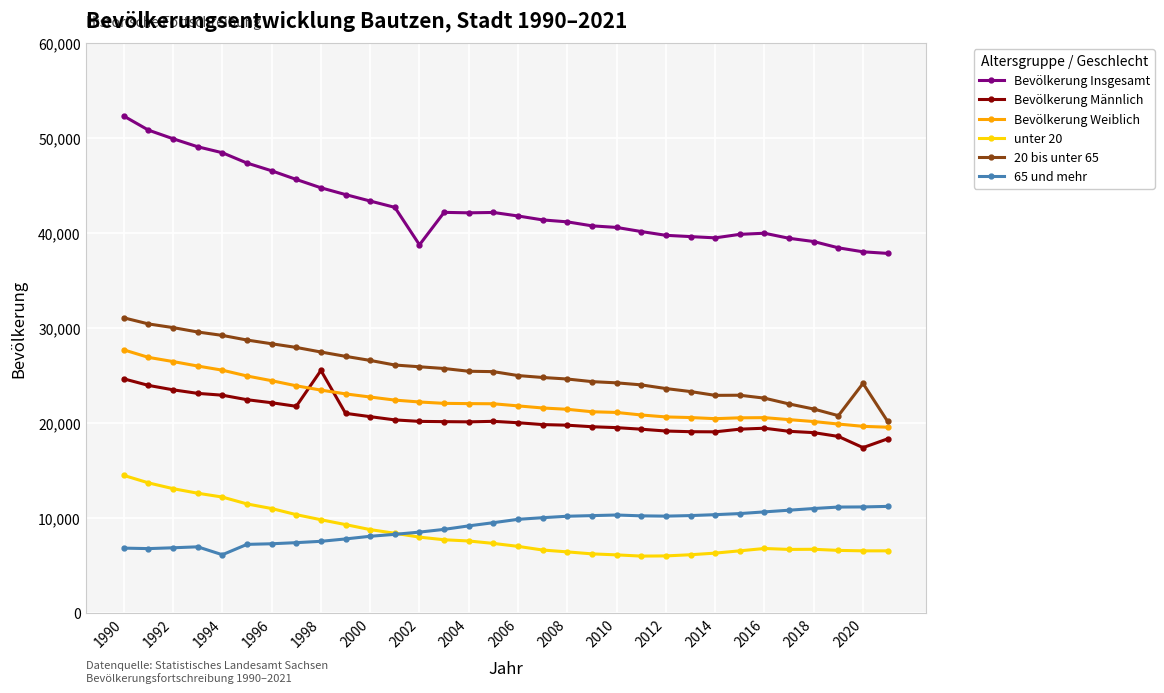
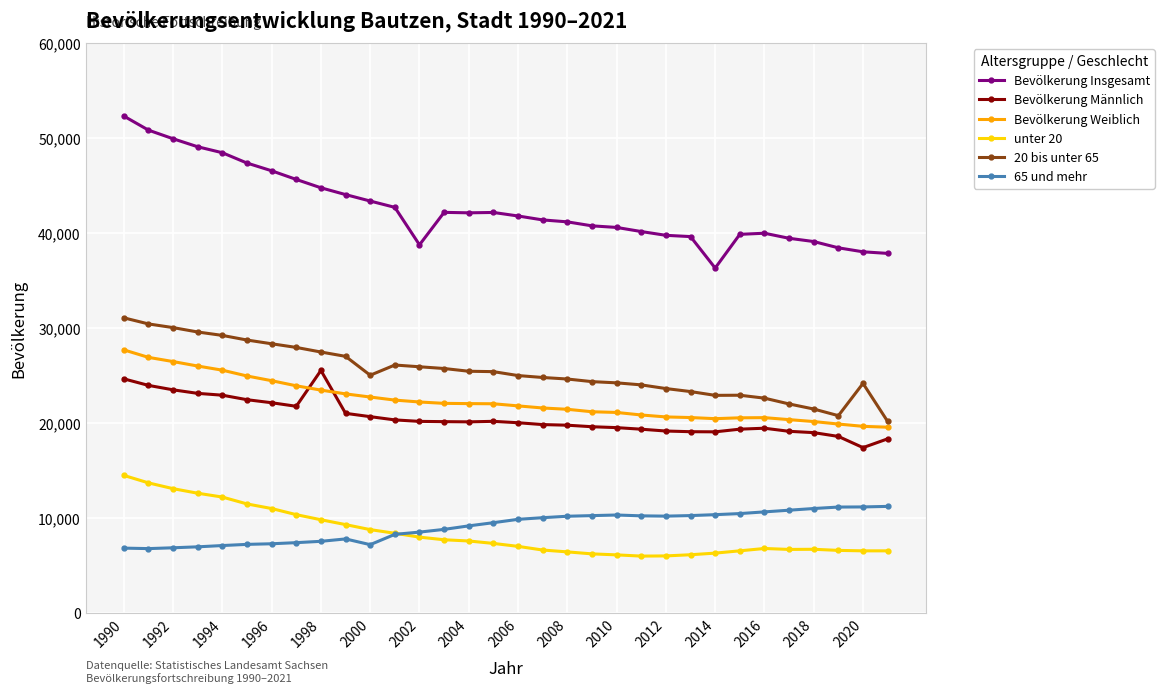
  {
    "Bevölkerung Insgesamt": {
      "1990": "52,000",
      "1992": "50,000",
      "1994": "48,000",
      "1996": "47,000",
      "1998": "45,000",
      "2000": "43,000",
      "2002": "39,000",
      "2004": "42,000",
      "2006": "42,000",
      "2008": "41,000",
      "2010": "41,000",
      "2012": "40,000",
-     "2014": "39,000",
+     "2014": "36,000",
      "2016": "40,000",
      "2018": "39,000",
      "2020": "38,000"
    },
    "Bevölkerung Männlich": {
      "1990": "25,000",
      "1992": "23,000",
      "1994": "23,000",
      "1996": "22,000",
      "1998": "26,000",
      "2000": "21,000",
      "2002": "20,000",
      "2004": "20,000",
      "2006": "20,000",
      "2008": "20,000",
      "2010": "19,000",
      "2012": "19,000",
      "2014": "19,000",
      "2016": "19,000",
      "2018": "19,000",
      "2020": "17,000"
    },
    "20 bis unter 65": {
      "1990": "31,000",
      "1992": "30,000",
      "1994": "29,000",
      "1996": "28,000",
      "1998": "27,000",
-     "2000": "27,000",
+     "2000": "25,000",
      "2002": "26,000",
      "2004": "25,000",
      "2006": "25,000",
      "2008": "25,000",
      "2010": "24,000",
      "2012": "24,000",
      "2014": "23,000",
      "2016": "23,000",
      "2018": "21,000",
      "2020": "24,000"
    },
    "65 und mehr": {
      "1990": "7,000",
      "1992": "7,000",
-     "1994": "6,000",
+     "1994": "7,000",
      "1996": "7,000",
      "1998": "8,000",
-     "2000": "8,000",
+     "2000": "7,000",
      "2002": "8,000",
      "2004": "9,000",
      "2006": "10,000",
      "2008": "10,000",
      "2010": "10,000",
      "2012": "10,000",
      "2014": "10,000",
      "2016": "11,000",
      "2018": "11,000",
      "2020": "11,000"
    }
  }
